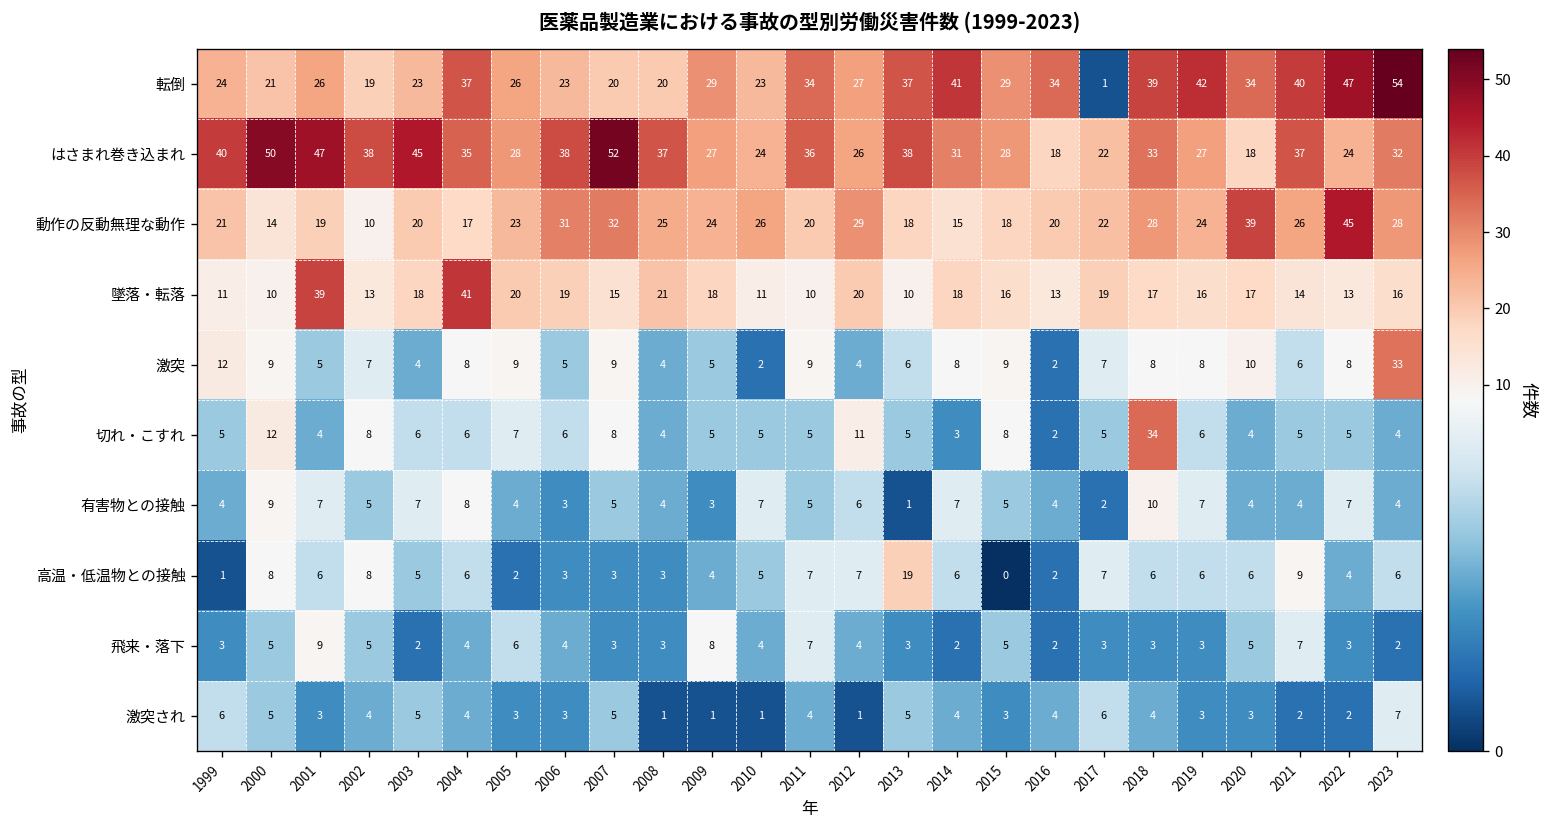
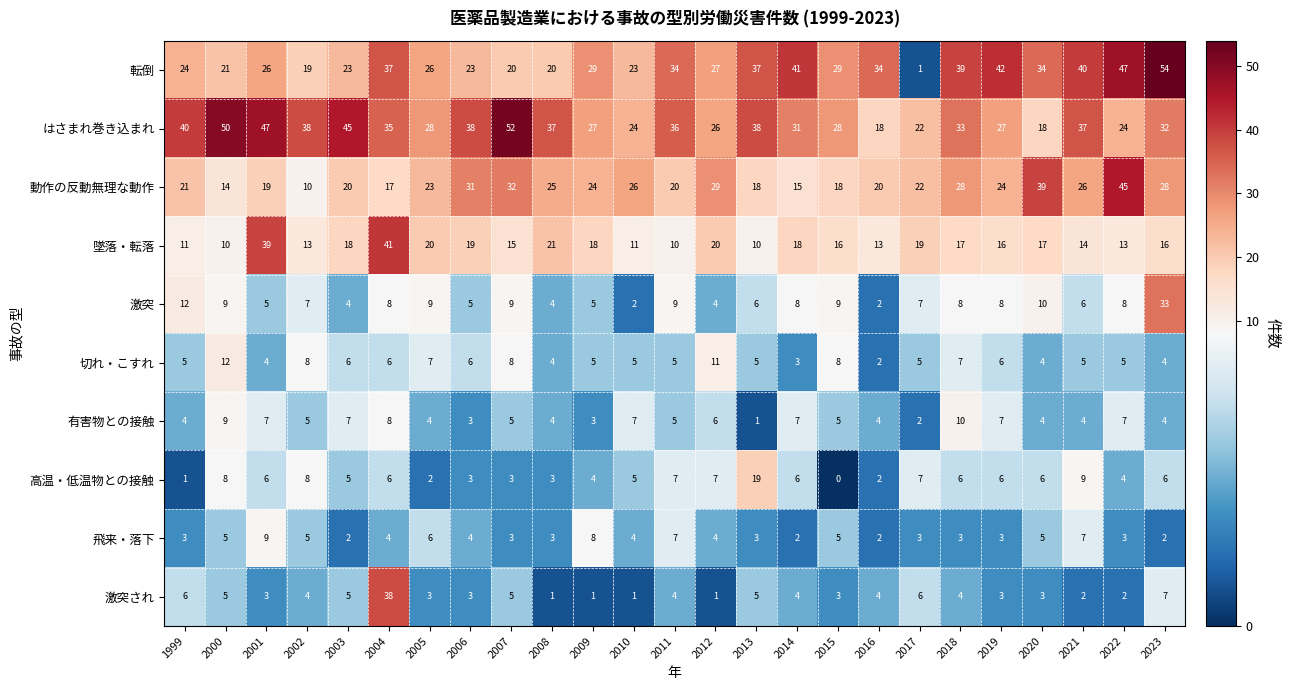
  {
    "切れ・こすれ": {
      "1999": 5,
      "2000": 12,
      "2001": 4,
      "2002": 8,
      "2003": 6,
      "2004": 6,
      "2005": 7,
      "2006": 6,
      "2007": 8,
      "2008": 4,
      "2009": 5,
      "2010": 5,
      "2011": 5,
      "2012": 11,
      "2013": 5,
      "2014": 3,
      "2015": 8,
      "2016": 2,
      "2017": 5,
-     "2018": 34,
+     "2018": 7,
      "2019": 6,
      "2020": 4,
      "2021": 5,
      "2022": 5,
      "2023": 4
    },
    "激突され": {
      "1999": 6,
      "2000": 5,
      "2001": 3,
      "2002": 4,
      "2003": 5,
-     "2004": 4,
+     "2004": 38,
      "2005": 3,
      "2006": 3,
      "2007": 5,
      "2008": 1,
      "2009": 1,
      "2010": 1,
      "2011": 4,
      "2012": 1,
      "2013": 5,
      "2014": 4,
      "2015": 3,
      "2016": 4,
      "2017": 6,
      "2018": 4,
      "2019": 3,
      "2020": 3,
      "2021": 2,
      "2022": 2,
      "2023": 7
    }
  }
